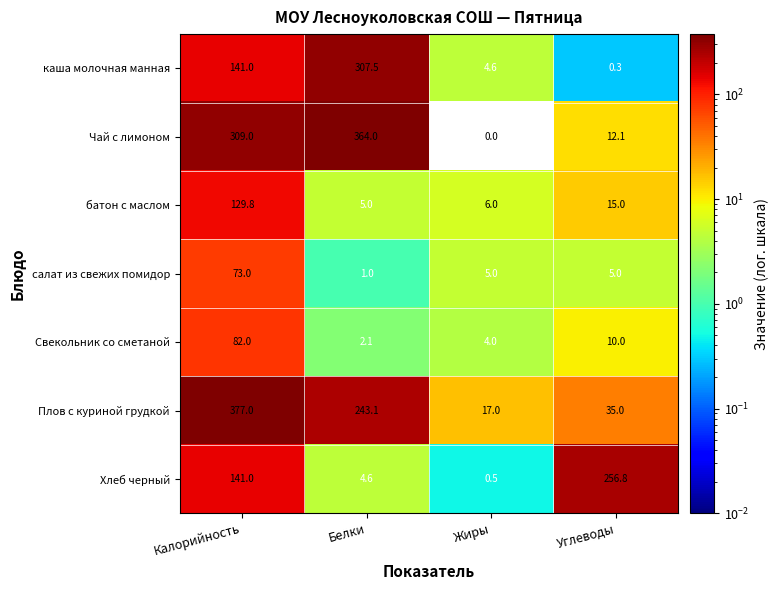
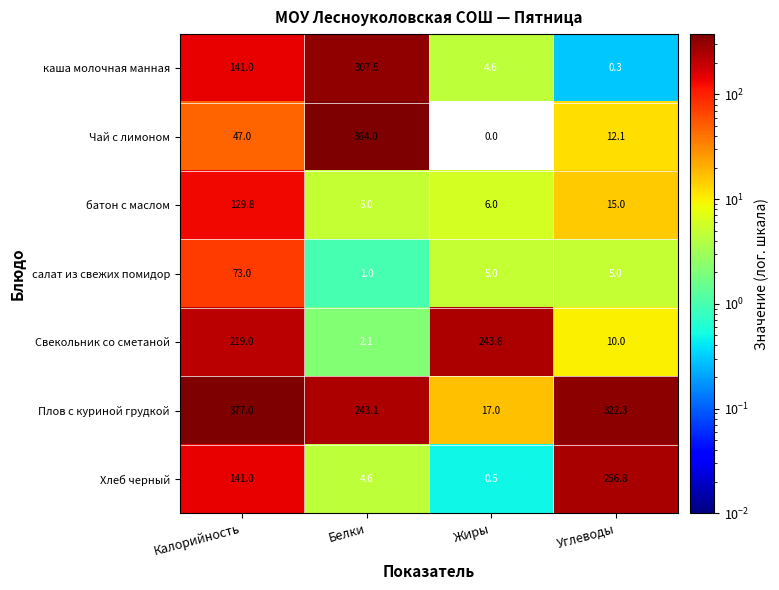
  {
    "каша молочная манная": {
      "Калорийность": 141.0,
      "Белки": 307.5,
      "Жиры": 4.6,
      "Углеводы": 0.3
    },
    "Чай с лимоном": {
-     "Калорийность": 309.0,
+     "Калорийность": 47.0,
      "Белки": 364.0,
      "Жиры": 0.0,
      "Углеводы": 12.1
    },
    "батон с маслом": {
      "Калорийность": 129.8,
      "Белки": 5.0,
      "Жиры": 6.0,
      "Углеводы": 15.0
    },
    "салат из свежих помидор": {
      "Калорийность": 73.0,
      "Белки": 1.0,
      "Жиры": 5.0,
      "Углеводы": 5.0
    },
    "Свекольник со сметаной": {
-     "Калорийность": 82.0,
+     "Калорийность": 219.0,
      "Белки": 2.1,
-     "Жиры": 4.0,
+     "Жиры": 243.8,
      "Углеводы": 10.0
    },
    "Плов с куриной грудкой": {
      "Калорийность": 377.0,
      "Белки": 243.1,
      "Жиры": 17.0,
-     "Углеводы": 35.0
+     "Углеводы": 322.3
    },
    "Хлеб черный": {
      "Калорийность": 141.0,
      "Белки": 4.6,
      "Жиры": 0.5,
      "Углеводы": 256.8
    }
  }
